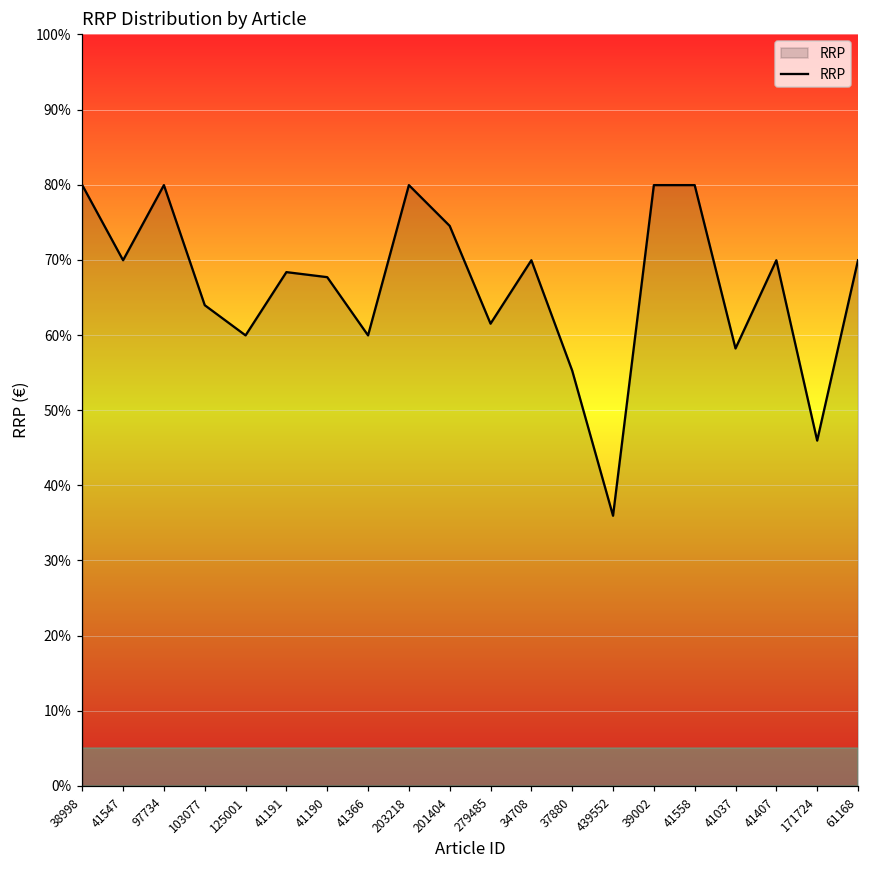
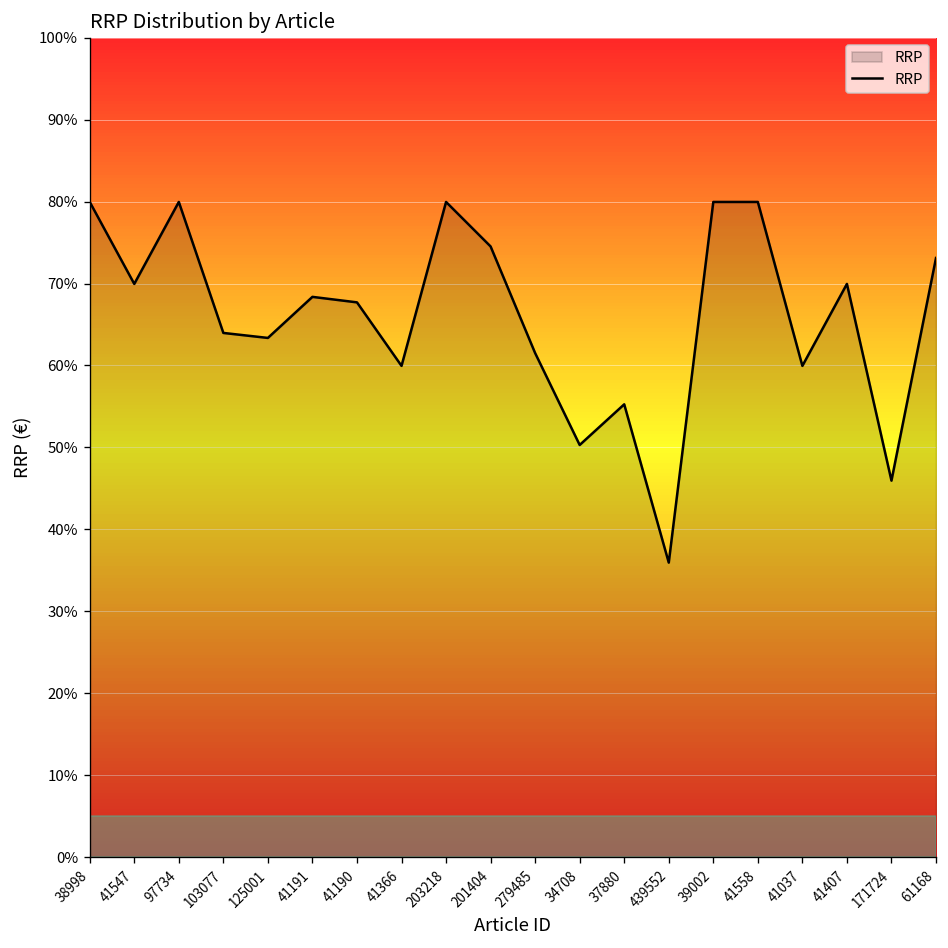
  {
    "38998": "80%",
    "41547": "70%",
    "97734": "80%",
    "103077": "64%",
-   "125001": "60%",
+   "125001": "63%",
    "41191": "68%",
    "41190": "68%",
    "41366": "60%",
    "203218": "80%",
    "201404": "75%",
    "279485": "62%",
-   "34708": "70%",
+   "34708": "50%",
    "37880": "55%",
    "439552": "36%",
    "39002": "80%",
    "41558": "80%",
-   "41037": "58%",
+   "41037": "60%",
    "41407": "70%",
    "171724": "46%",
-   "61168": "70%"
+   "61168": "73%"
  }
